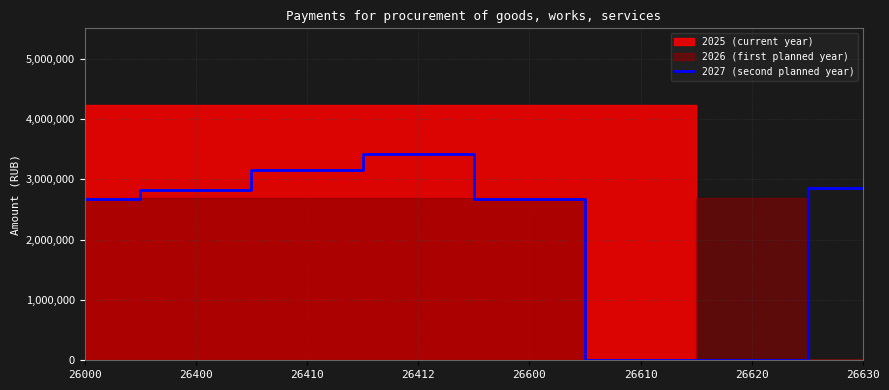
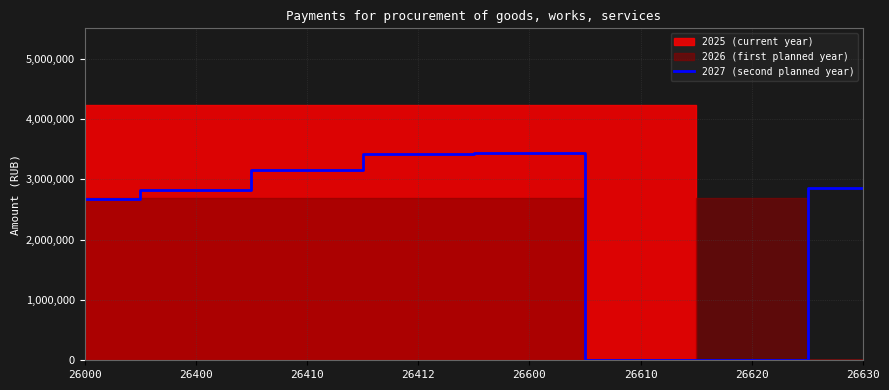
  {
    "2027 (second planned year)": {
      "26400": "2,800,000",
      "26410": "3,200,000",
      "26412": "3,400,000",
-     "26600": "2,700,000",
+     "26600": "3,400,000",
      "26610": "0",
      "26620": "0",
      "26630": "2,900,000"
    }
  }
